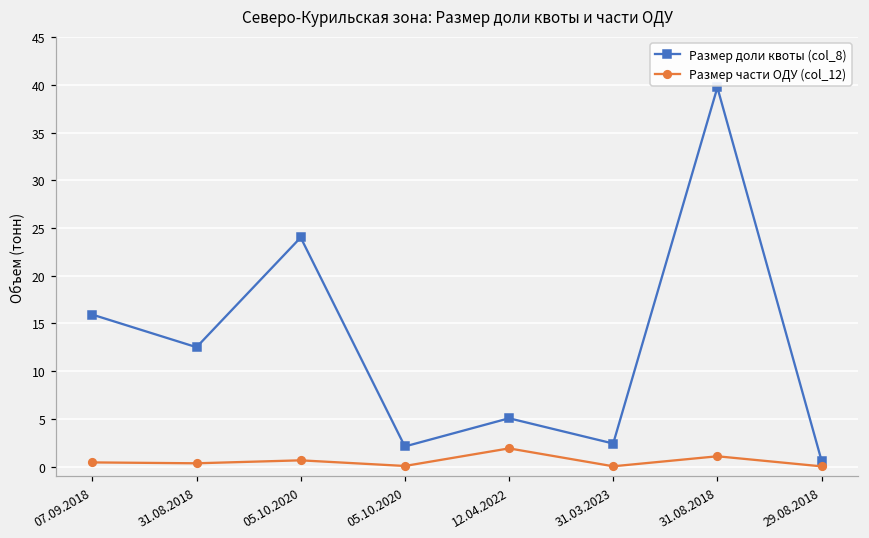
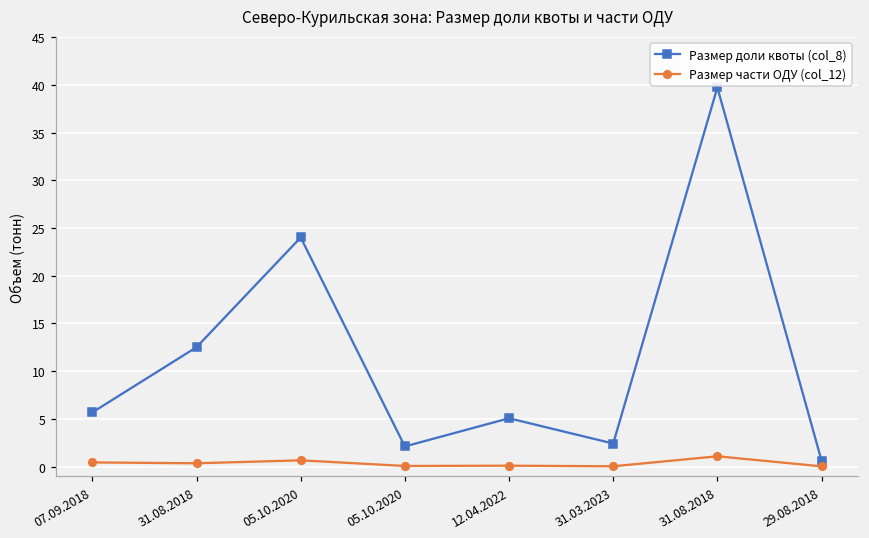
  {
    "Размер доли квоты (col_8)": {
-     "07.09.2018": 16,
+     "07.09.2018": 6,
      "12.04.2022": 5,
      "31.03.2023": 2,
      "29.08.2018": 1
    },
    "Размер части ОДУ (col_12)": {
      "07.09.2018": 0,
-     "12.04.2022": 2,
+     "12.04.2022": 0,
      "31.03.2023": 0,
      "29.08.2018": 0
    }
  }
